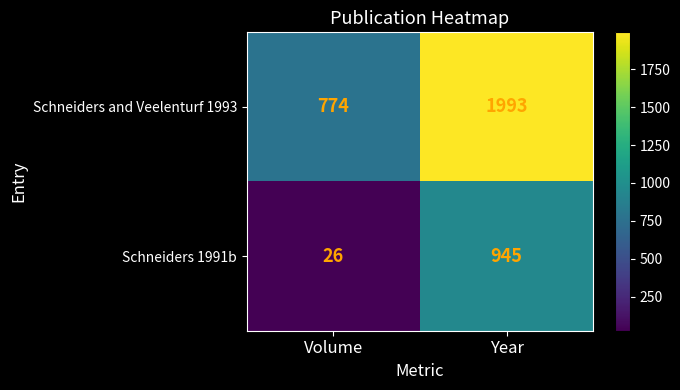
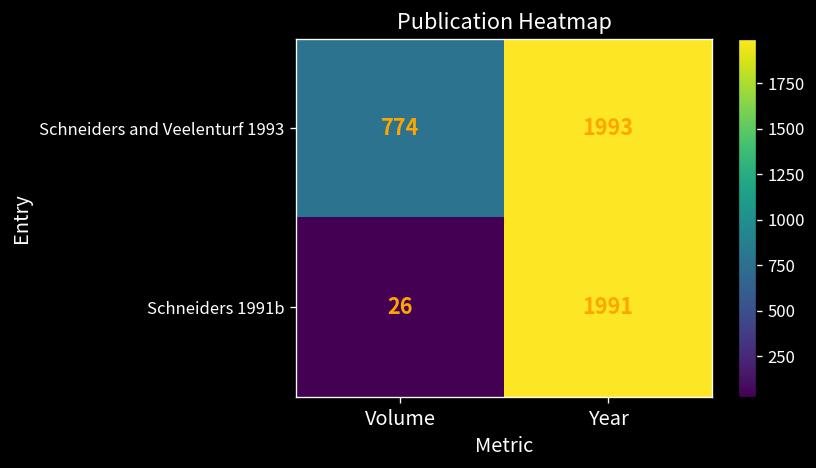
  {
    "Schneiders and Veelenturf 1993": {
      "Volume": 774,
      "Year": 1993
    },
    "Schneiders 1991b": {
      "Volume": 26,
-     "Year": 945
+     "Year": 1991
    }
  }
